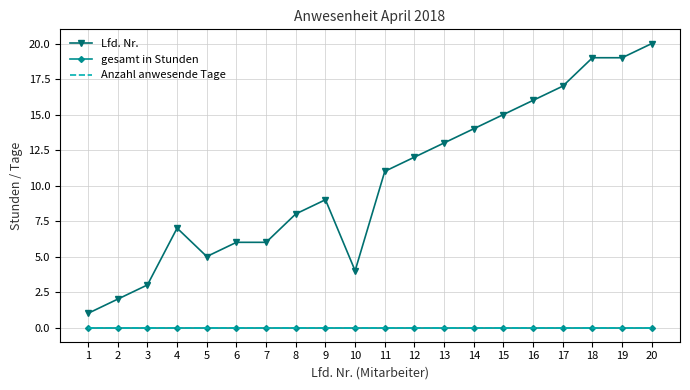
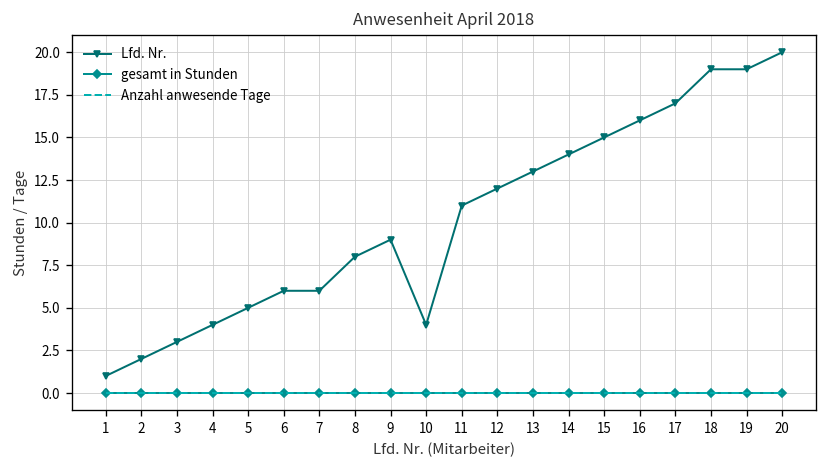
  {
    "Lfd. Nr.": {
      "1": 1,
      "2": 2,
      "3": 3,
-     "4": 7,
+     "4": 4,
      "5": 5,
      "6": 6,
      "7": 6,
      "8": 8,
      "9": 9,
      "10": 4,
      "11": 11,
      "12": 12,
      "13": 13,
      "14": 14,
      "15": 15,
      "16": 16,
      "17": 17,
      "18": 19,
      "19": 19,
      "20": 20
    },
    "Anzahl anwesende Tage": {
      "1": 0,
      "2": 0,
      "3": 0,
      "4": 0,
      "5": 0,
      "6": 0,
      "7": 0,
      "8": 0,
      "9": 0,
      "10": 0,
      "11": 0,
      "12": 0,
      "13": 0,
      "14": 0,
      "15": 0,
      "16": 0,
      "17": 0,
      "18": 0,
      "19": 0,
      "20": 0
    }
  }
